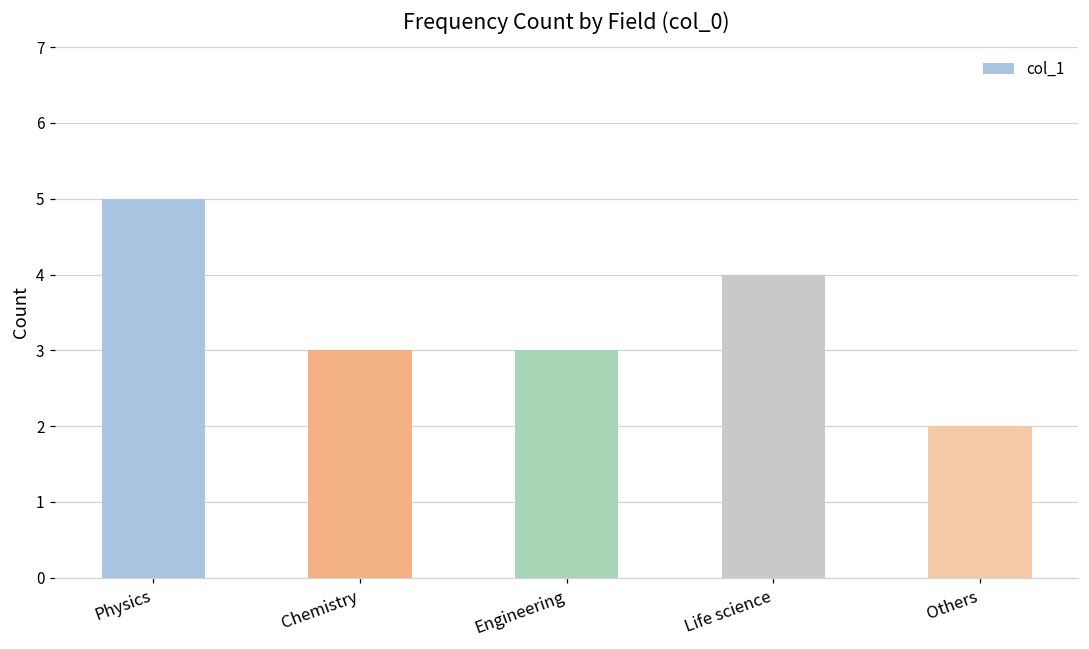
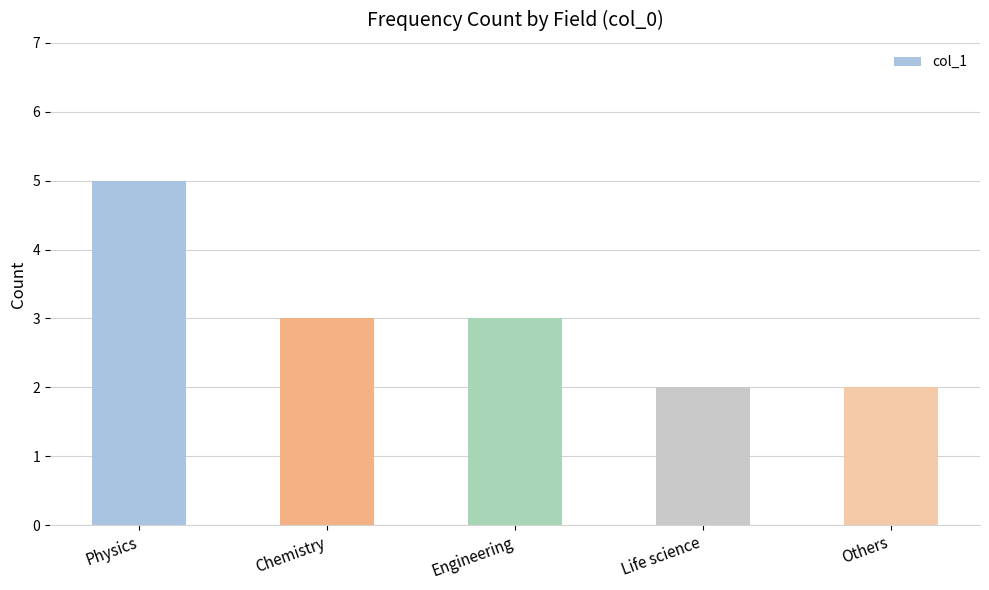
  {
    "Physics": 5,
    "Chemistry": 3,
    "Engineering": 3,
-   "Life science": 4,
+   "Life science": 2,
    "Others": 2
  }
